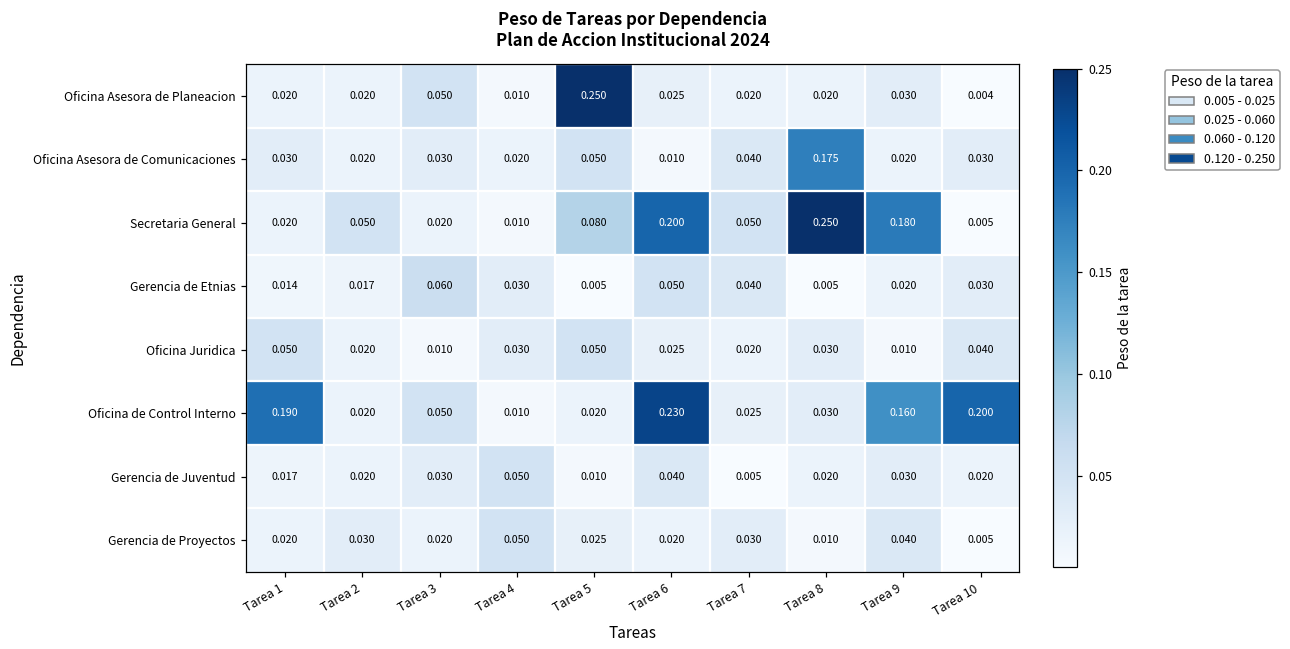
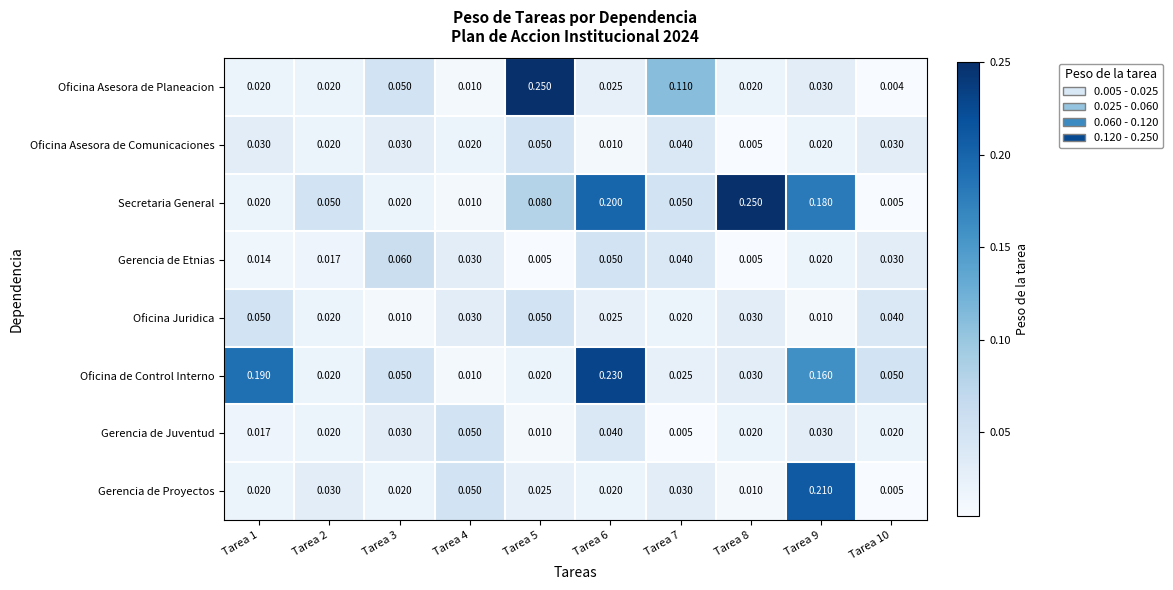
  {
    "Oficina Asesora de Planeacion": {
      "Tarea 1": 0.020,
      "Tarea 2": 0.020,
      "Tarea 3": 0.050,
      "Tarea 4": 0.010,
      "Tarea 5": 0.250,
      "Tarea 6": 0.025,
-     "Tarea 7": 0.020,
+     "Tarea 7": 0.110,
      "Tarea 8": 0.020,
      "Tarea 9": 0.030,
      "Tarea 10": 0.004
    },
    "Oficina Asesora de Comunicaciones": {
      "Tarea 1": 0.030,
      "Tarea 2": 0.020,
      "Tarea 3": 0.030,
      "Tarea 4": 0.020,
      "Tarea 5": 0.050,
      "Tarea 6": 0.010,
      "Tarea 7": 0.040,
-     "Tarea 8": 0.175,
+     "Tarea 8": 0.005,
      "Tarea 9": 0.020,
      "Tarea 10": 0.030
    },
    "Secretaria General": {
      "Tarea 1": 0.020,
      "Tarea 2": 0.050,
      "Tarea 3": 0.020,
      "Tarea 4": 0.010,
      "Tarea 5": 0.080,
      "Tarea 6": 0.200,
      "Tarea 7": 0.050,
      "Tarea 8": 0.250,
      "Tarea 9": 0.180,
      "Tarea 10": 0.005
    },
    "Gerencia de Etnias": {
      "Tarea 1": 0.014,
      "Tarea 2": 0.017,
      "Tarea 3": 0.060,
      "Tarea 4": 0.030,
      "Tarea 5": 0.005,
      "Tarea 6": 0.050,
      "Tarea 7": 0.040,
      "Tarea 8": 0.005,
      "Tarea 9": 0.020,
      "Tarea 10": 0.030
    },
    "Oficina Juridica": {
      "Tarea 1": 0.050,
      "Tarea 2": 0.020,
      "Tarea 3": 0.010,
      "Tarea 4": 0.030,
      "Tarea 5": 0.050,
      "Tarea 6": 0.025,
      "Tarea 7": 0.020,
      "Tarea 8": 0.030,
      "Tarea 9": 0.010,
      "Tarea 10": 0.040
    },
    "Oficina de Control Interno": {
      "Tarea 1": 0.190,
      "Tarea 2": 0.020,
      "Tarea 3": 0.050,
      "Tarea 4": 0.010,
      "Tarea 5": 0.020,
      "Tarea 6": 0.230,
      "Tarea 7": 0.025,
      "Tarea 8": 0.030,
      "Tarea 9": 0.160,
-     "Tarea 10": 0.200
+     "Tarea 10": 0.050
    },
    "Gerencia de Juventud": {
      "Tarea 1": 0.017,
      "Tarea 2": 0.020,
      "Tarea 3": 0.030,
      "Tarea 4": 0.050,
      "Tarea 5": 0.010,
      "Tarea 6": 0.040,
      "Tarea 7": 0.005,
      "Tarea 8": 0.020,
      "Tarea 9": 0.030,
      "Tarea 10": 0.020
    },
    "Gerencia de Proyectos": {
      "Tarea 1": 0.020,
      "Tarea 2": 0.030,
      "Tarea 3": 0.020,
      "Tarea 4": 0.050,
      "Tarea 5": 0.025,
      "Tarea 6": 0.020,
      "Tarea 7": 0.030,
      "Tarea 8": 0.010,
-     "Tarea 9": 0.040,
+     "Tarea 9": 0.210,
      "Tarea 10": 0.005
    }
  }
